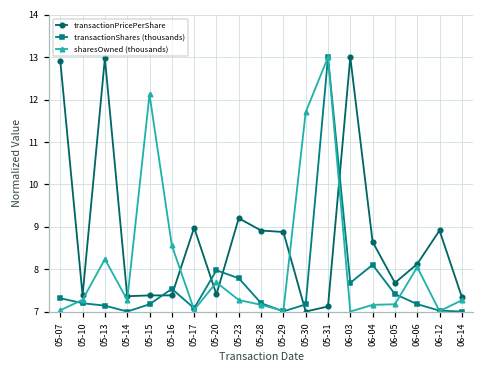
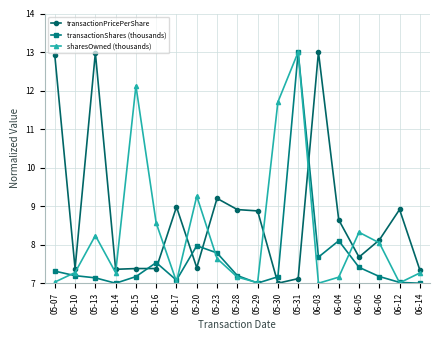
  {
    "sharesOwned (thousands)": {
      "05-07": 7.0,
      "05-10": 7.3,
      "05-13": 8.2,
      "05-14": 7.3,
      "05-15": 12.1,
      "05-16": 8.6,
-     "05-20": 7.7,
-     "05-23": 7.3,
+     "05-20": 9.3,
+     "05-23": 7.6,
      "05-30": 11.7,
      "06-03": 7.0,
      "06-04": 7.2,
-     "06-05": 7.2,
+     "06-05": 8.3,
      "06-06": 8.0,
      "06-14": 7.3
    }
  }
